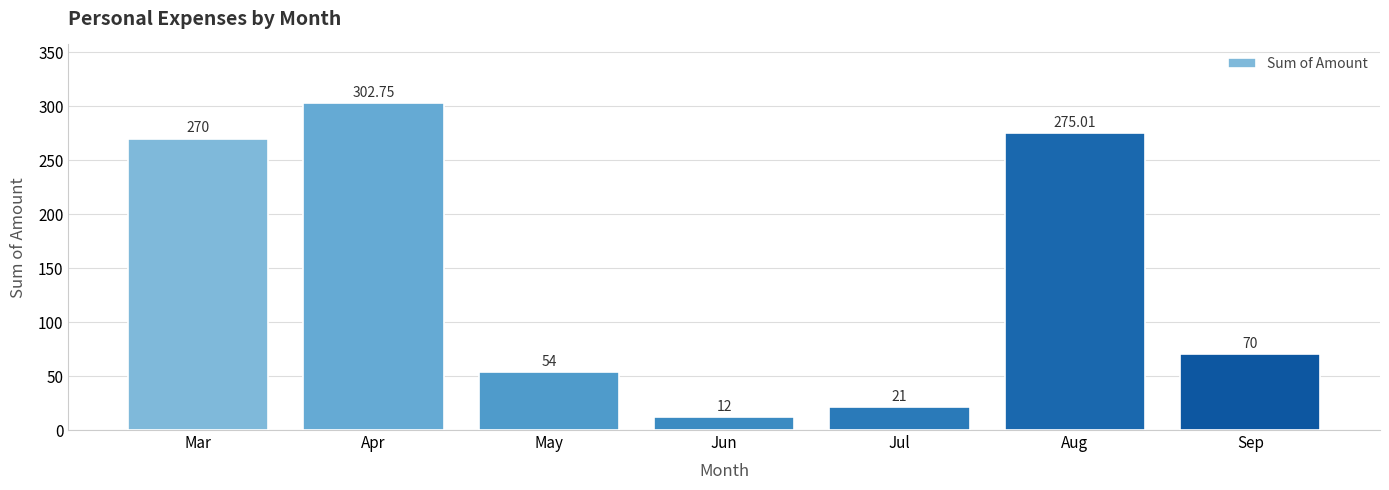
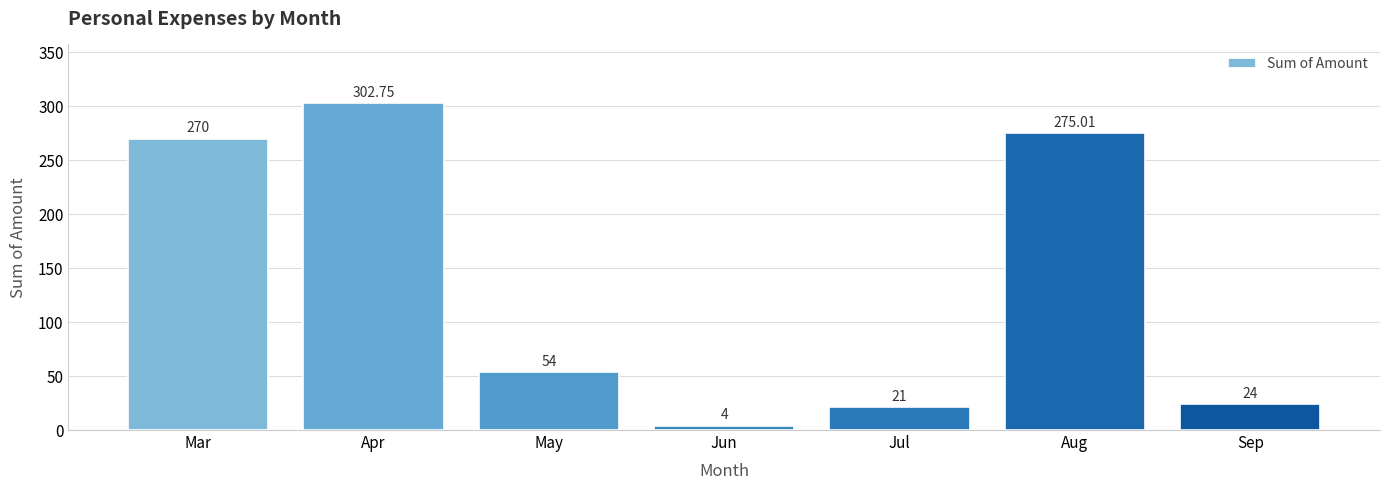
  {
    "Mar": 270,
    "Apr": 302.75,
    "May": 54,
-   "Jun": 12,
+   "Jun": 4,
    "Jul": 21,
    "Aug": 275.01,
-   "Sep": 70
+   "Sep": 24
  }
